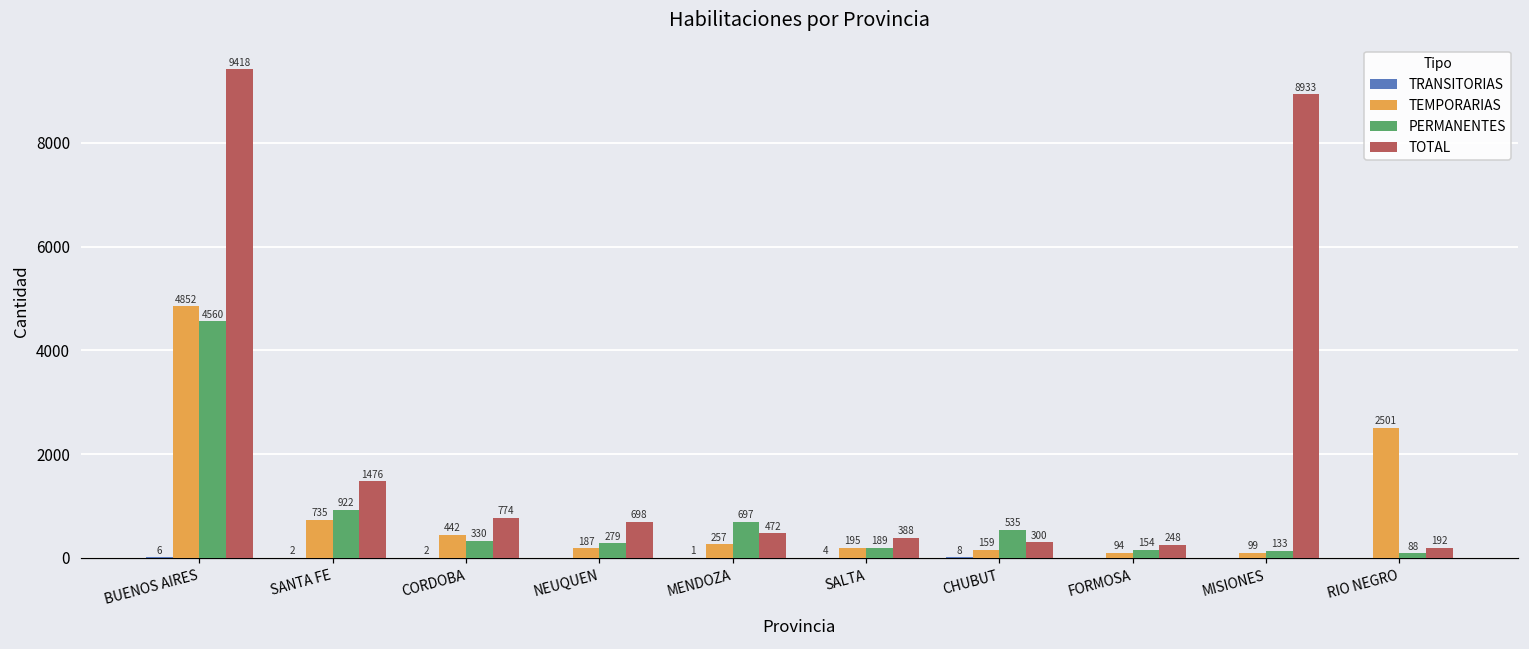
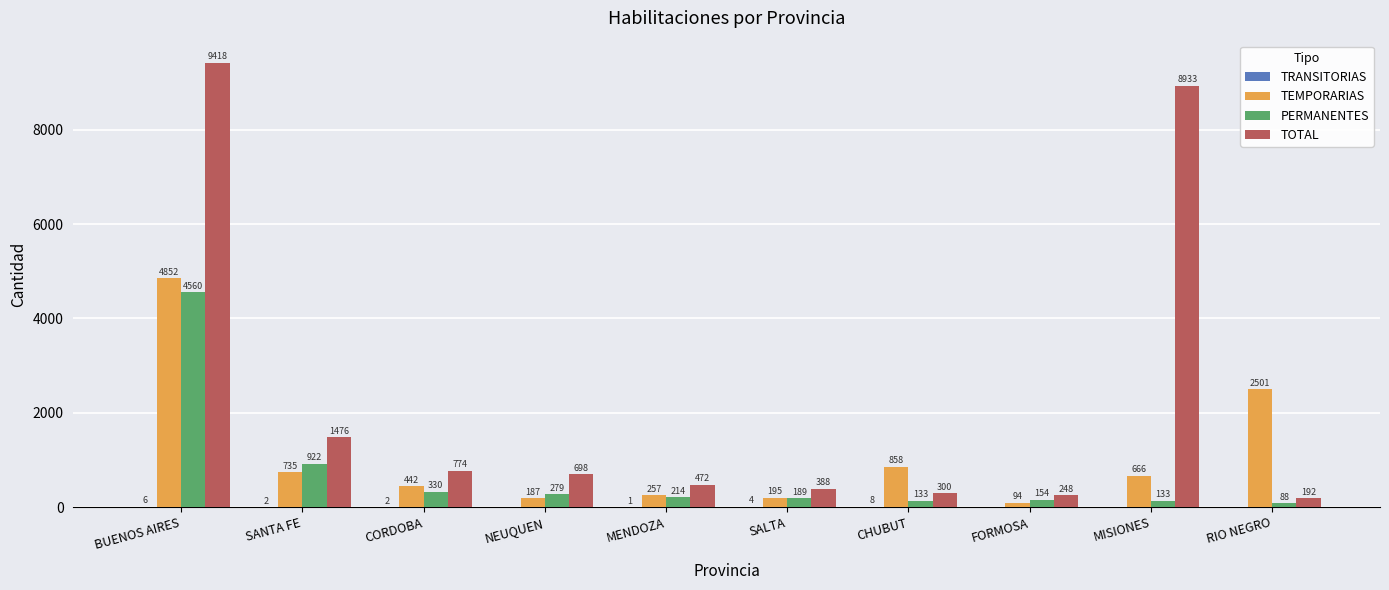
  {
    "TRANSITORIAS": {
      "BUENOS AIRES": 6,
      "SANTA FE": 2,
      "CORDOBA": 2,
      "MENDOZA": 1,
      "SALTA": 4,
      "CHUBUT": 8
    },
    "TEMPORARIAS": {
      "BUENOS AIRES": 4852,
      "SANTA FE": 735,
      "CORDOBA": 442,
      "NEUQUEN": 187,
      "MENDOZA": 257,
      "SALTA": 195,
-     "CHUBUT": 159,
+     "CHUBUT": 858,
      "FORMOSA": 94,
-     "MISIONES": 99,
+     "MISIONES": 666,
      "RIO NEGRO": 2501
    },
    "PERMANENTES": {
      "BUENOS AIRES": 4560,
      "SANTA FE": 922,
      "CORDOBA": 330,
      "NEUQUEN": 279,
-     "MENDOZA": 697,
+     "MENDOZA": 214,
      "SALTA": 189,
-     "CHUBUT": 535,
+     "CHUBUT": 133,
      "FORMOSA": 154,
      "MISIONES": 133,
      "RIO NEGRO": 88
    },
    "TOTAL": {
      "BUENOS AIRES": 9418,
      "SANTA FE": 1476,
      "CORDOBA": 774,
      "NEUQUEN": 698,
      "MENDOZA": 472,
      "SALTA": 388,
      "CHUBUT": 300,
      "FORMOSA": 248,
      "MISIONES": 8933,
      "RIO NEGRO": 192
    }
  }
